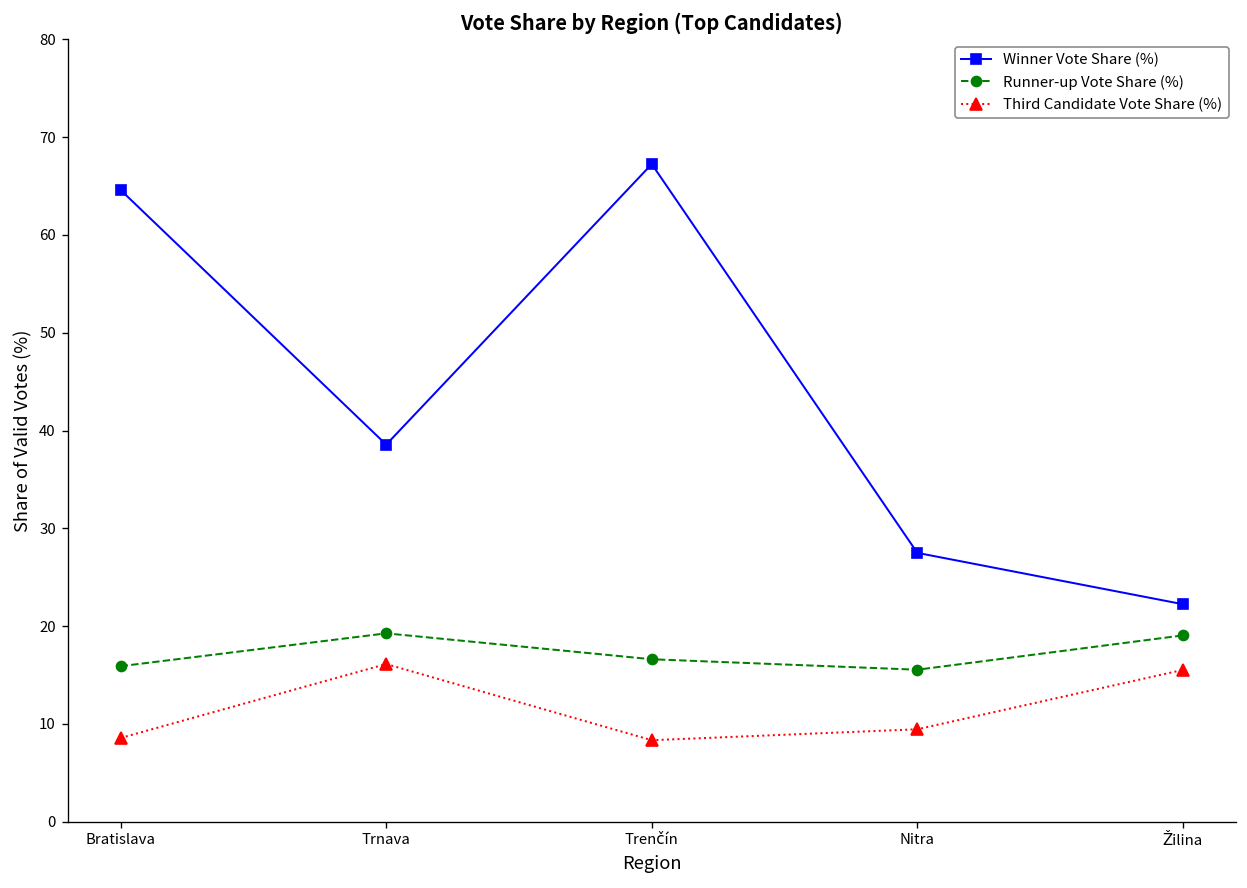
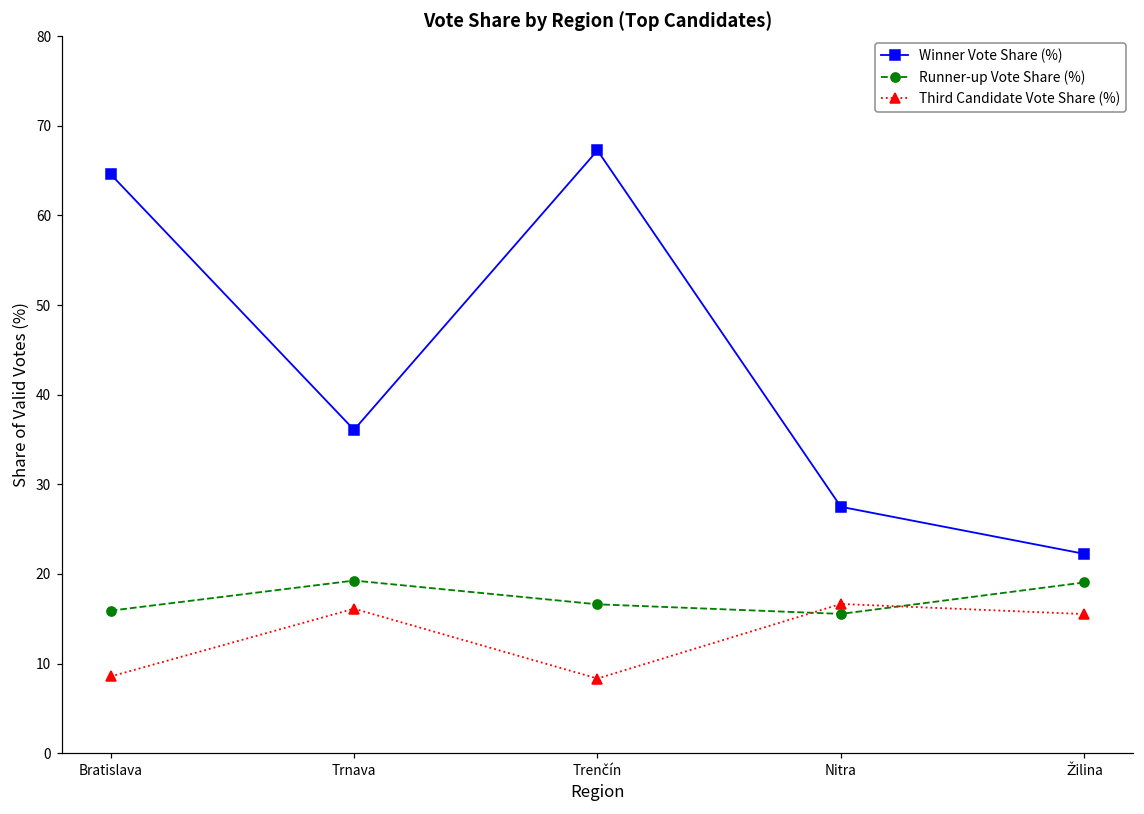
  {
    "Winner Vote Share (%)": {
      "Bratislava": 65,
-     "Trnava": 39,
+     "Trnava": 36,
      "Trenčín": 67,
      "Nitra": 27,
      "Žilina": 22
    },
    "Runner-up Vote Share (%)": {
      "Bratislava": 16,
      "Trnava": 19,
      "Trenčín": 17,
      "Nitra": 16,
      "Žilina": 19
    },
    "Third Candidate Vote Share (%)": {
      "Bratislava": 9,
      "Trnava": 16,
      "Trenčín": 8,
-     "Nitra": 9,
+     "Nitra": 17,
      "Žilina": 16
    }
  }
